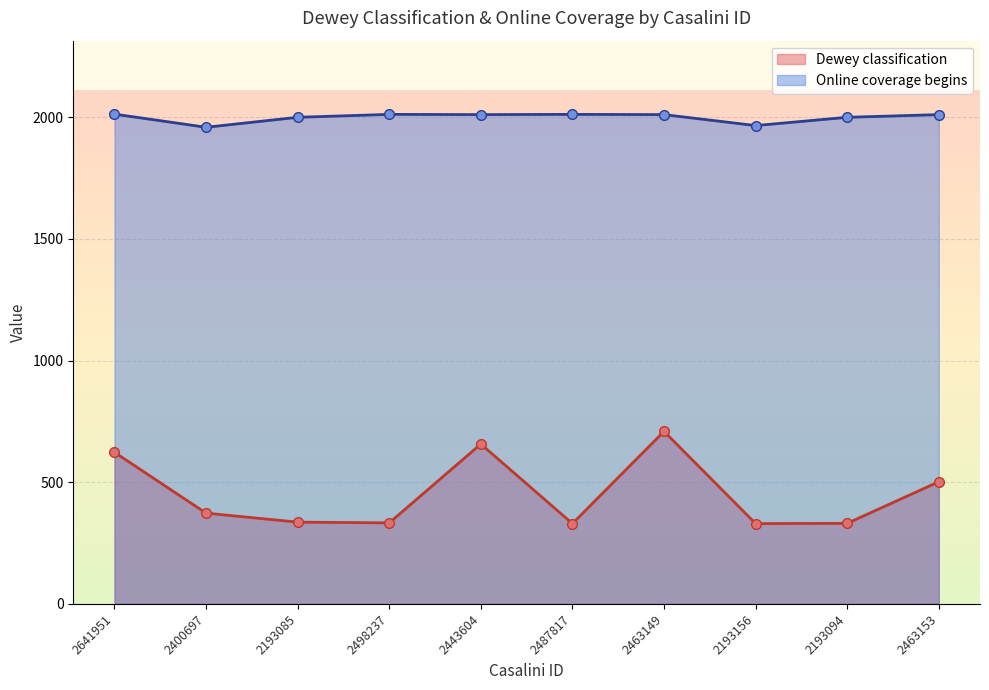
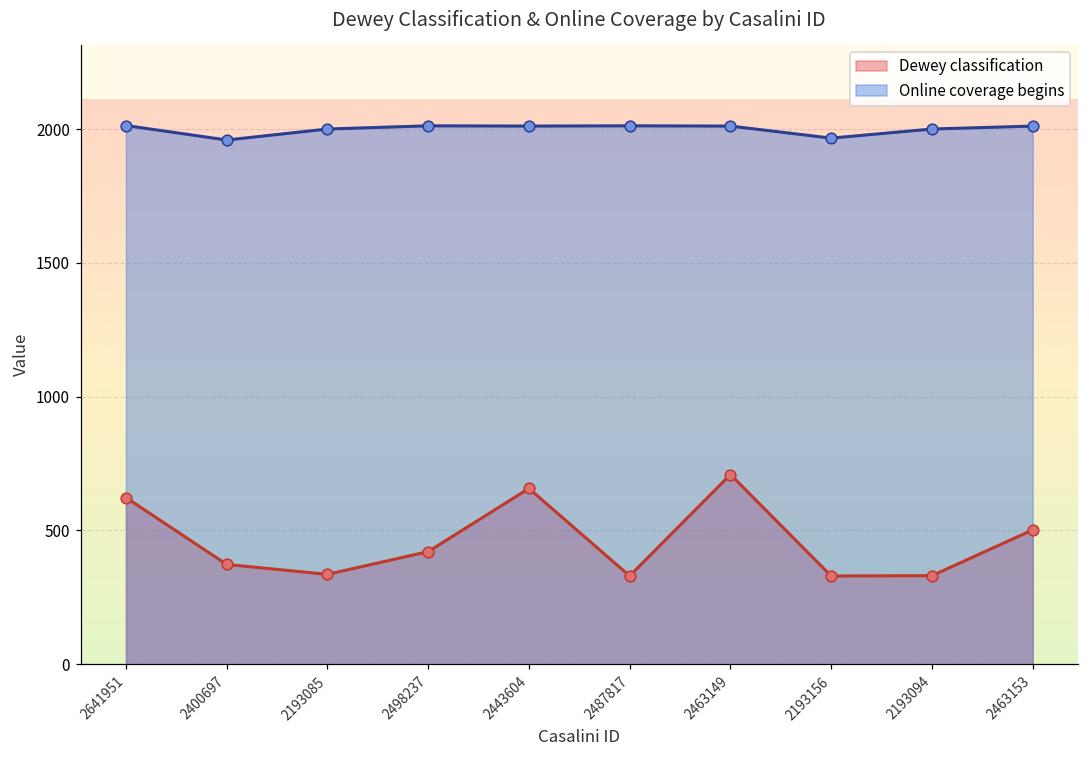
  {
    "Dewey classification": {
      "2641951": 620,
      "2400697": 370,
      "2193085": 340,
-     "2498237": 330,
+     "2498237": 420,
      "2443604": 660,
      "2487817": 330,
      "2463149": 710,
      "2193156": 330,
      "2193094": 330,
      "2463153": 500
    },
    "Online coverage begins": {
      "2641951": 2010,
      "2400697": 1960,
      "2193085": 2000,
      "2498237": 2010,
      "2443604": 2010,
      "2487817": 2010,
      "2463149": 2010,
      "2193156": 1970,
      "2193094": 2000,
      "2463153": 2010
    }
  }
